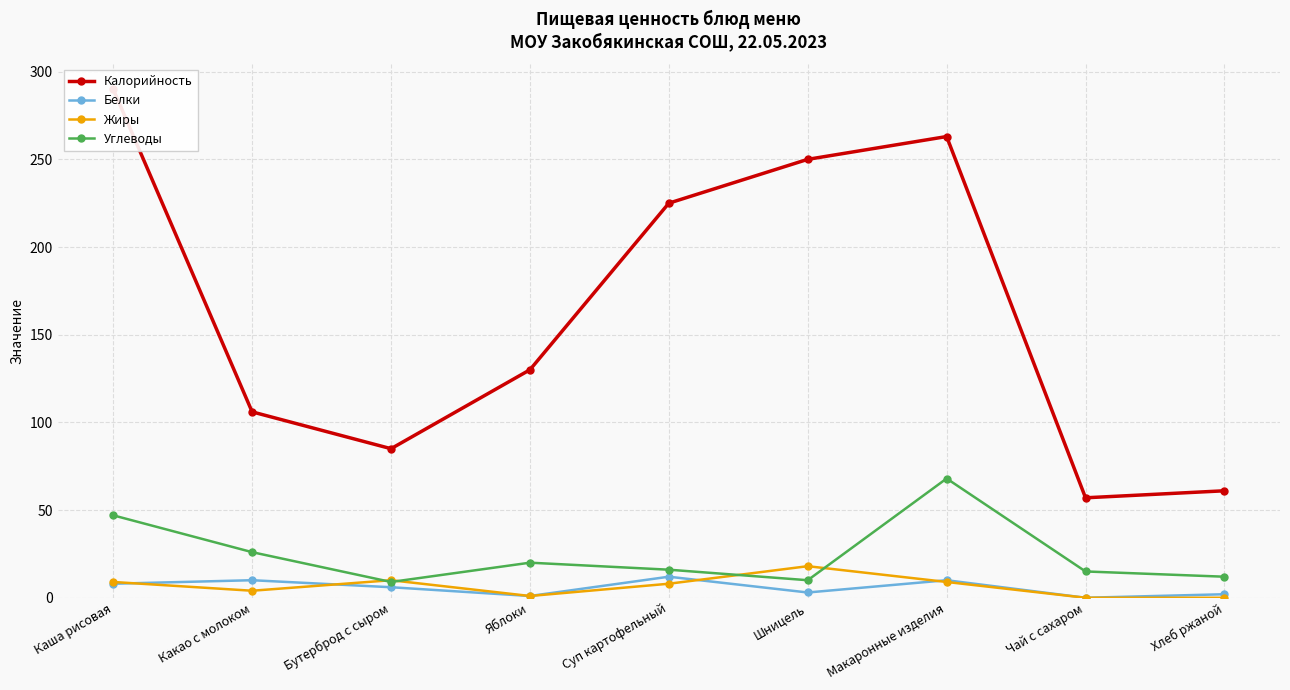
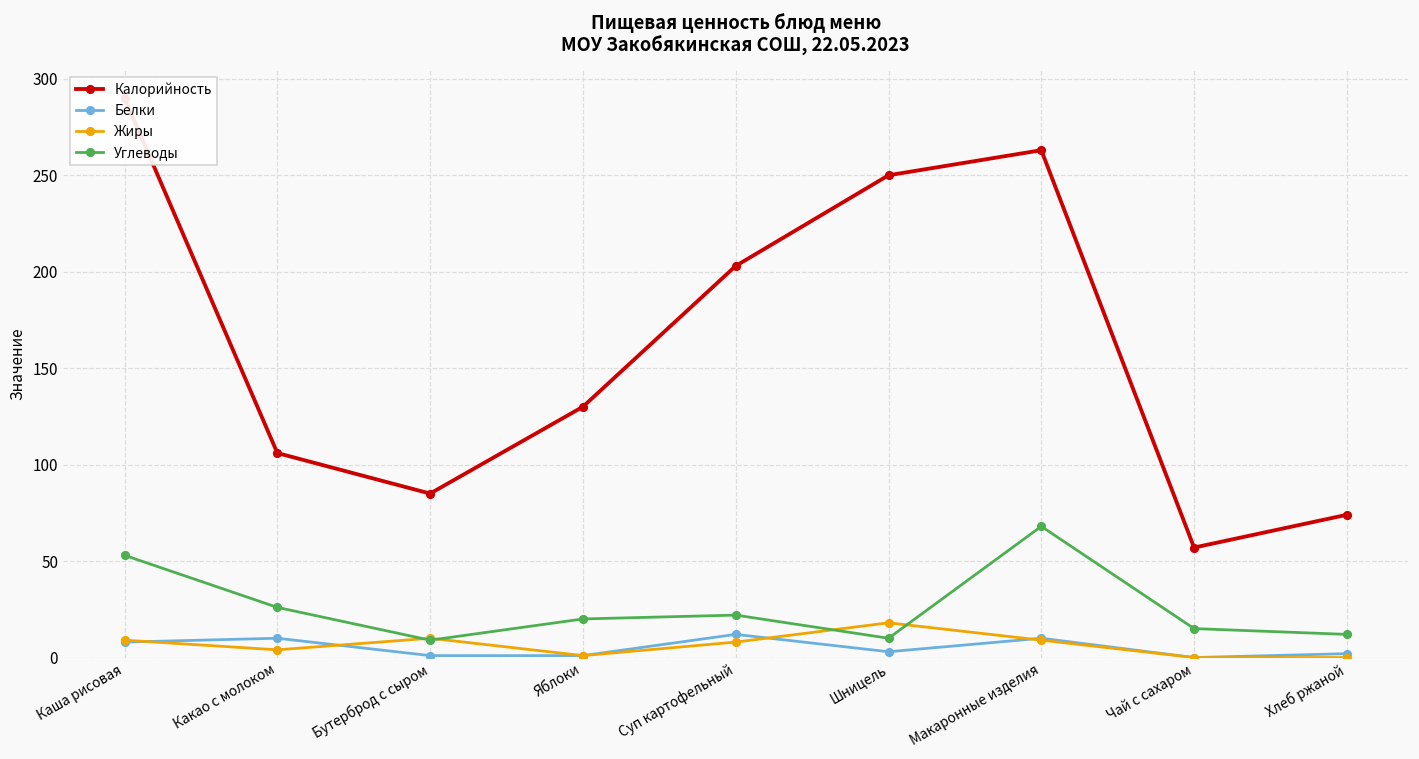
  {
    "Калорийность": {
      "Какао с молоком": 106,
      "Бутерброд с сыром": 85,
      "Яблоки": 130,
-     "Суп картофельный": 225,
+     "Суп картофельный": 203,
      "Шницель": 250,
      "Макаронные изделия": 263,
      "Чай с сахаром": 57,
-     "Хлеб ржаной": 61
+     "Хлеб ржаной": 74
    },
    "Белки": {
      "Какао с молоком": 10,
-     "Бутерброд с сыром": 6,
+     "Бутерброд с сыром": 1,
      "Суп картофельный": 12,
      "Шницель": 3,
      "Хлеб ржаной": 2
    },
    "Жиры": {
      "Какао с молоком": 4,
      "Суп картофельный": 8,
      "Шницель": 18,
      "Хлеб ржаной": 0
    },
    "Углеводы": {
-     "Каша рисовая": 47,
+     "Каша рисовая": 53,
      "Какао с молоком": 26,
      "Яблоки": 20,
-     "Суп картофельный": 16,
+     "Суп картофельный": 22,
      "Шницель": 10,
      "Макаронные изделия": 68,
      "Чай с сахаром": 15,
      "Хлеб ржаной": 12
    }
  }
